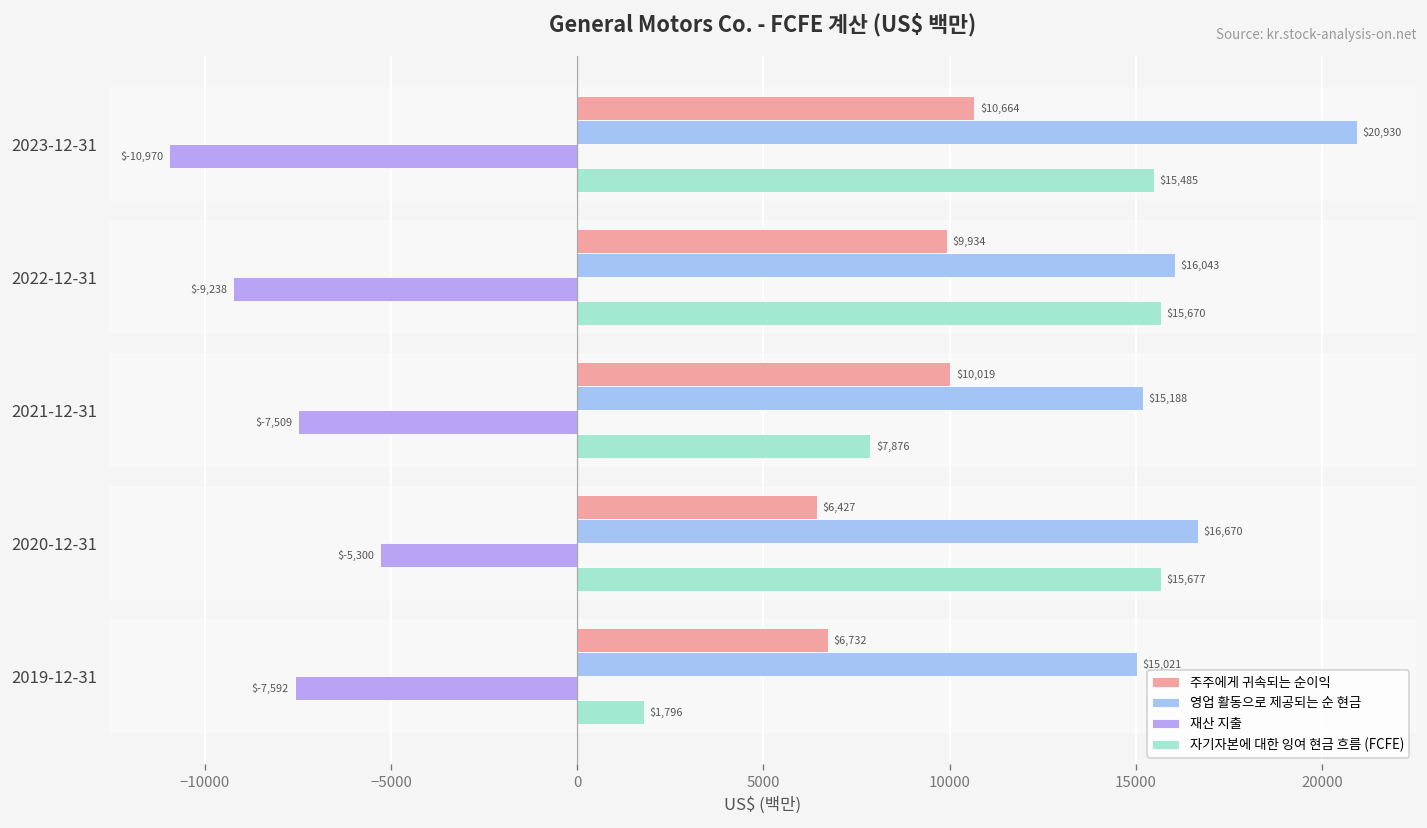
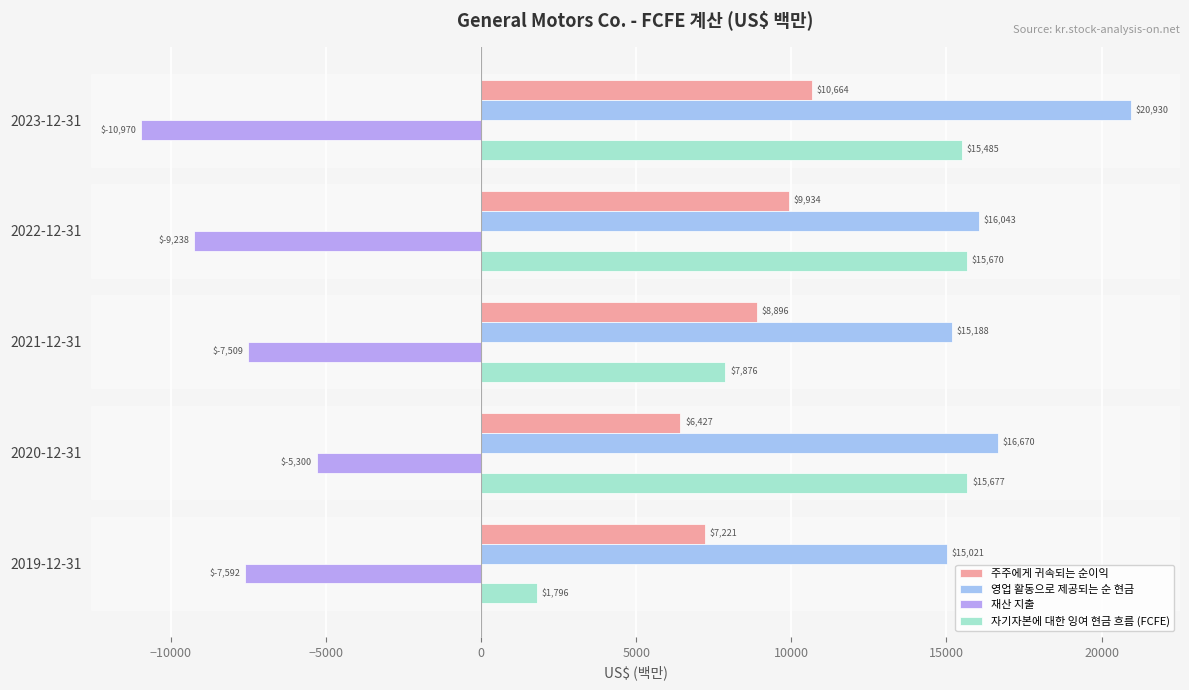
  {
    "주주에게 귀속되는 순이익": {
      "2023-12-31": "$10,664",
      "2022-12-31": "$9,934",
-     "2021-12-31": "$10,019",
+     "2021-12-31": "$8,896",
      "2020-12-31": "$6,427",
-     "2019-12-31": "$6,732"
+     "2019-12-31": "$7,221"
    }
  }
